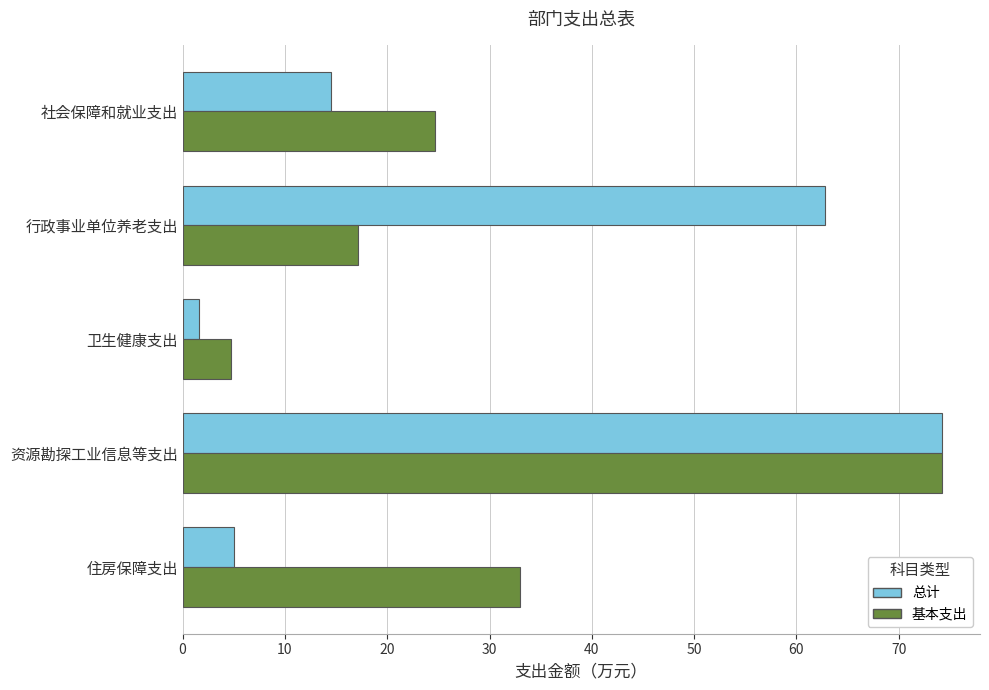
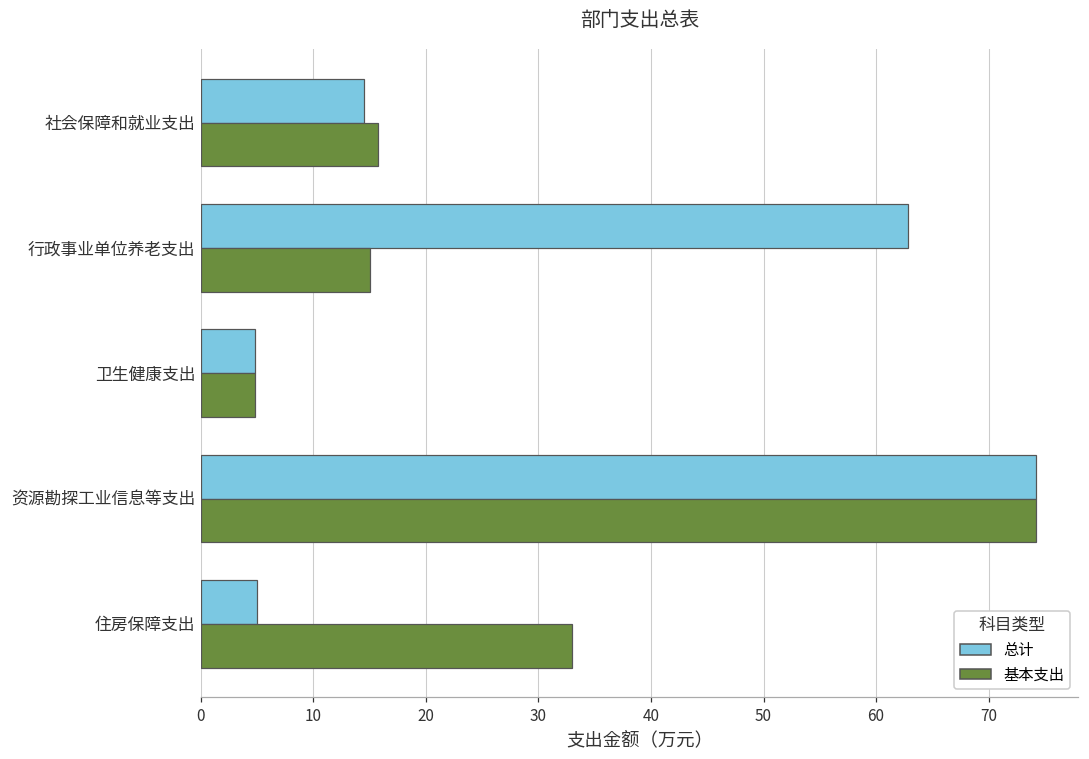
  {
    "总计": {
      "社会保障和就业支出": 14.5,
      "行政事业单位养老支出": 62.8,
-     "卫生健康支出": 1.6,
+     "卫生健康支出": 4.8,
      "资源勘探工业信息等支出": 74.2,
      "住房保障支出": 5.0
    },
    "基本支出": {
-     "社会保障和就业支出": 24.7,
-     "行政事业单位养老支出": 17.2,
+     "社会保障和就业支出": 15.8,
+     "行政事业单位养老支出": 15.0,
      "卫生健康支出": 4.8,
      "资源勘探工业信息等支出": 74.2,
      "住房保障支出": 33.0
    }
  }
